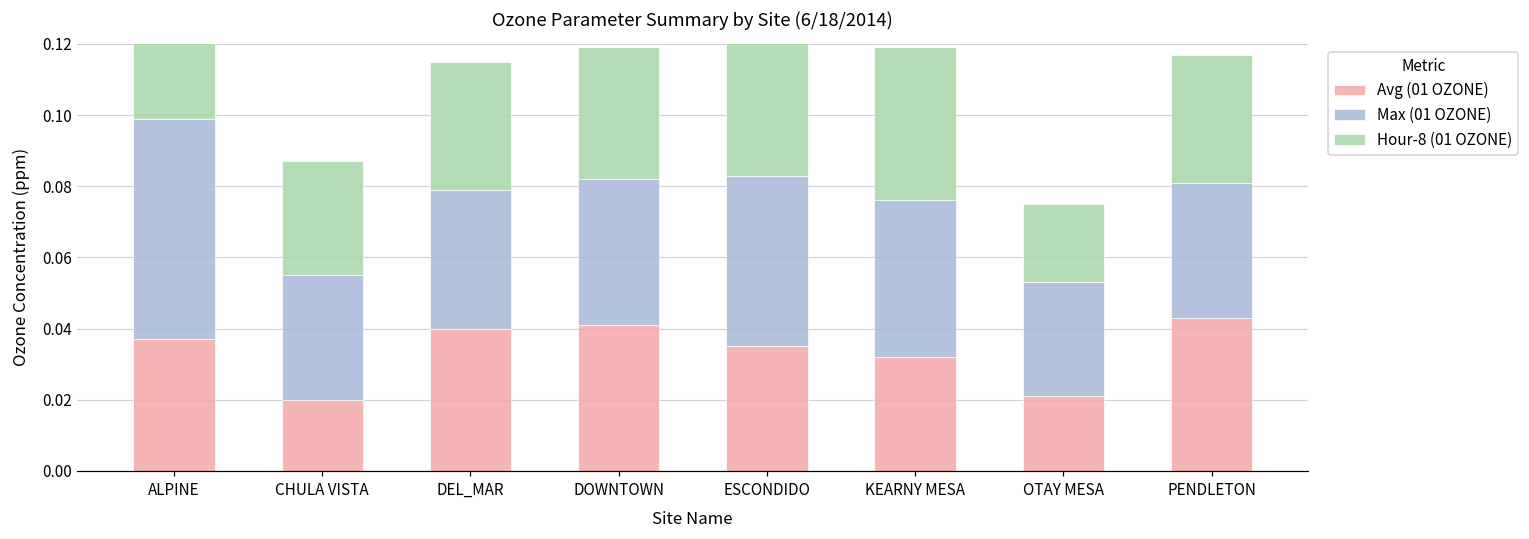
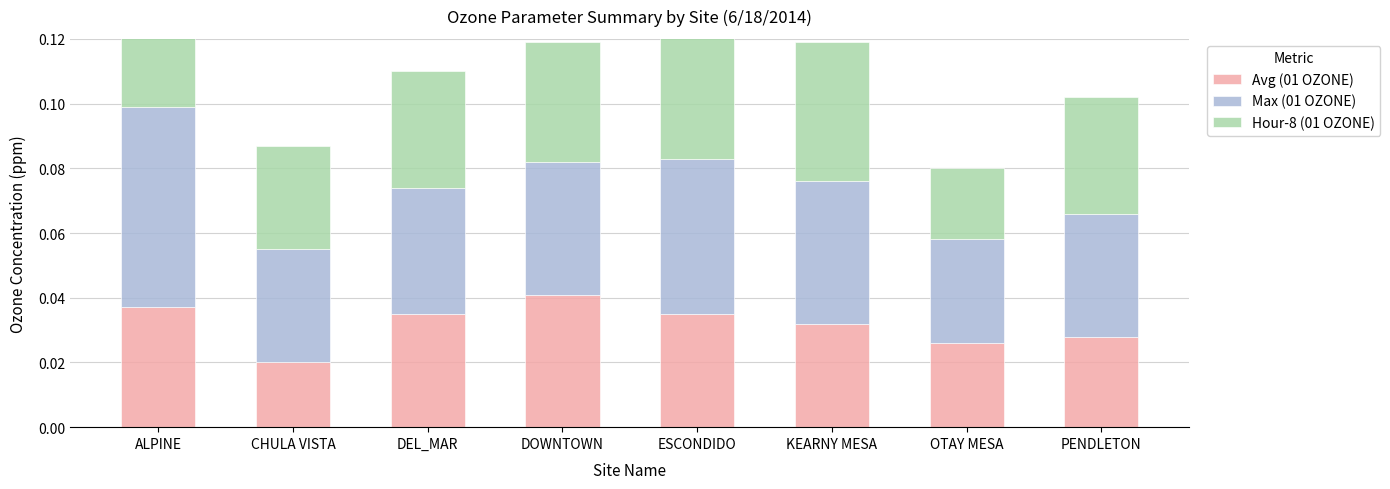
  {
    "Avg (01 OZONE)": {
      "ALPINE": 0.037,
      "CHULA VISTA": 0.020,
-     "DEL_MAR": 0.040,
+     "DEL_MAR": 0.035,
      "DOWNTOWN": 0.041,
      "ESCONDIDO": 0.035,
      "KEARNY MESA": 0.032,
-     "OTAY MESA": 0.021,
-     "PENDLETON": 0.043
+     "OTAY MESA": 0.026,
+     "PENDLETON": 0.028
    }
  }
